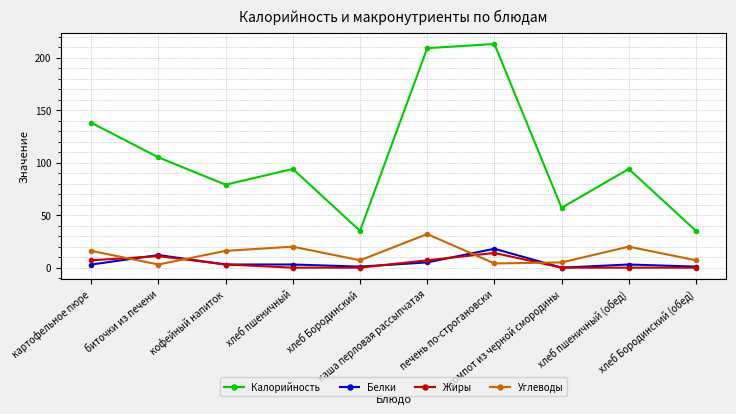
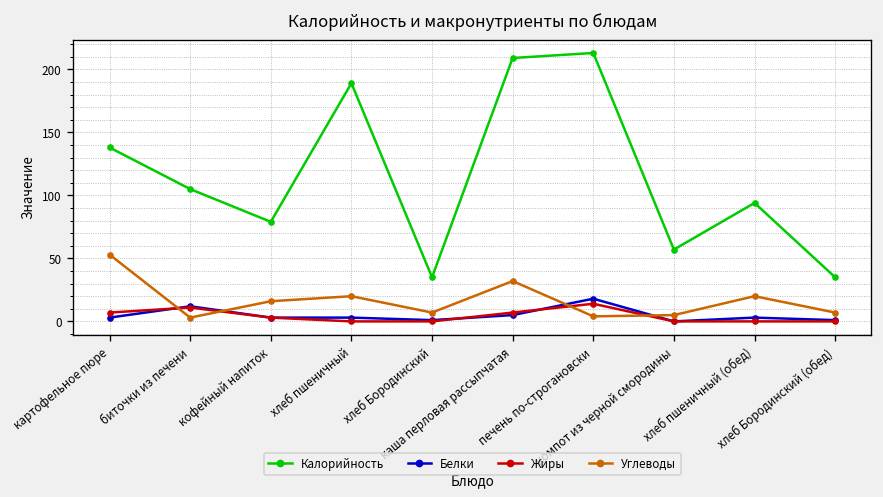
  {
    "Калорийность": {
      "картофельное пюре": 138,
      "биточки из печени": 105,
      "кофейный напиток": 79,
-     "хлеб пшеничный": 94,
+     "хлеб пшеничный": 189,
      "хлеб Бородинский": 35,
      "каша перловая рассыпчатая": 209,
      "печень по-строгановски": 213,
      "компот из черной смородины": 57,
      "хлеб пшеничный (обед)": 94,
      "хлеб Бородинский (обед)": 35
    },
    "Белки": {
      "картофельное пюре": 3,
      "хлеб пшеничный": 3,
      "печень по-строгановски": 18,
      "хлеб пшеничный (обед)": 3
    },
    "Жиры": {
      "картофельное пюре": 7,
      "хлеб пшеничный": 0,
      "печень по-строгановски": 14,
      "хлеб пшеничный (обед)": 0
    },
    "Углеводы": {
-     "картофельное пюре": 16,
+     "картофельное пюре": 53,
      "биточки из печени": 3,
      "кофейный напиток": 16,
      "хлеб пшеничный": 20,
      "хлеб Бородинский": 7,
      "каша перловая рассыпчатая": 32,
      "печень по-строгановски": 4,
      "компот из черной смородины": 5,
      "хлеб пшеничный (обед)": 20,
      "хлеб Бородинский (обед)": 7
    }
  }
